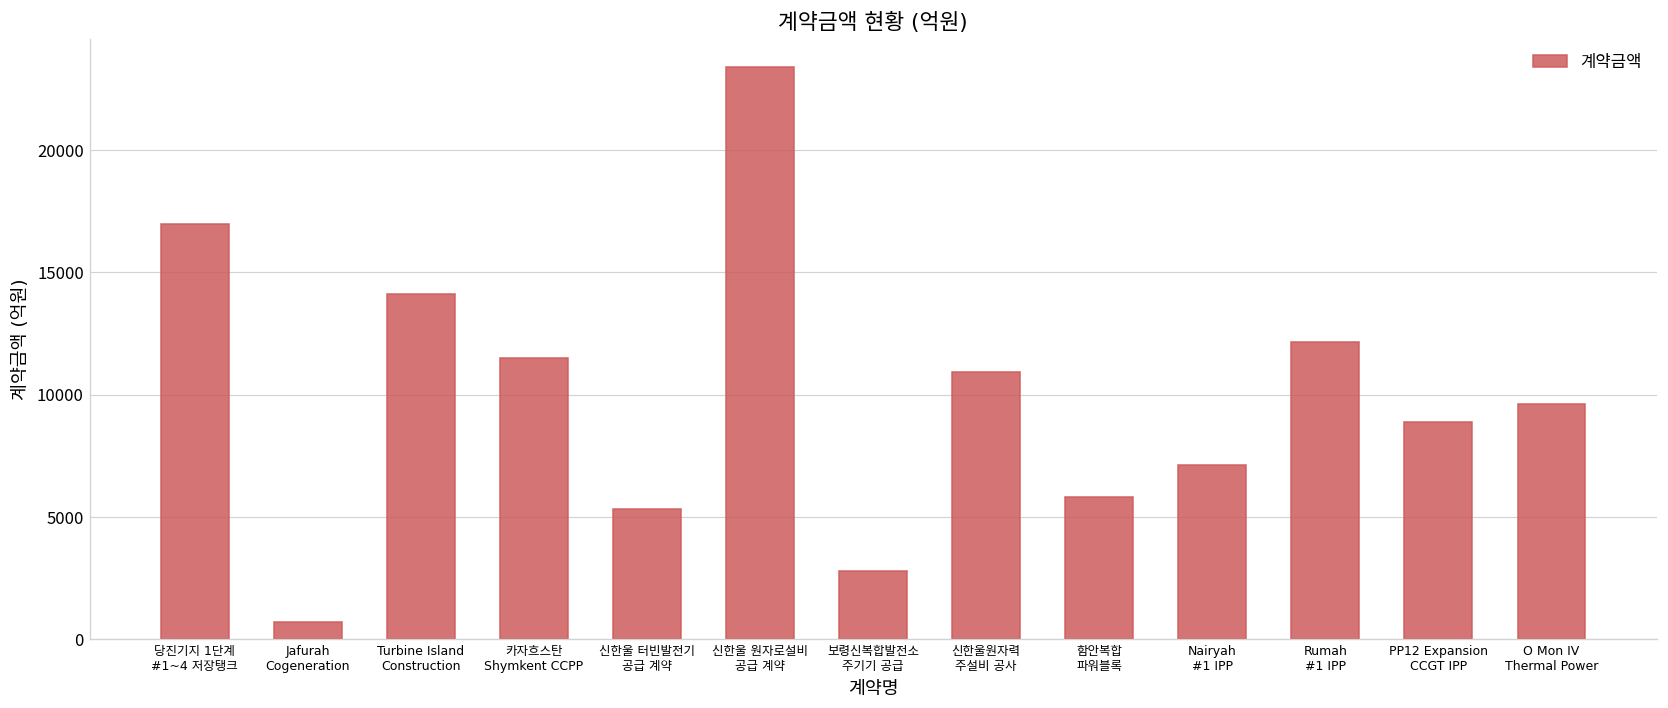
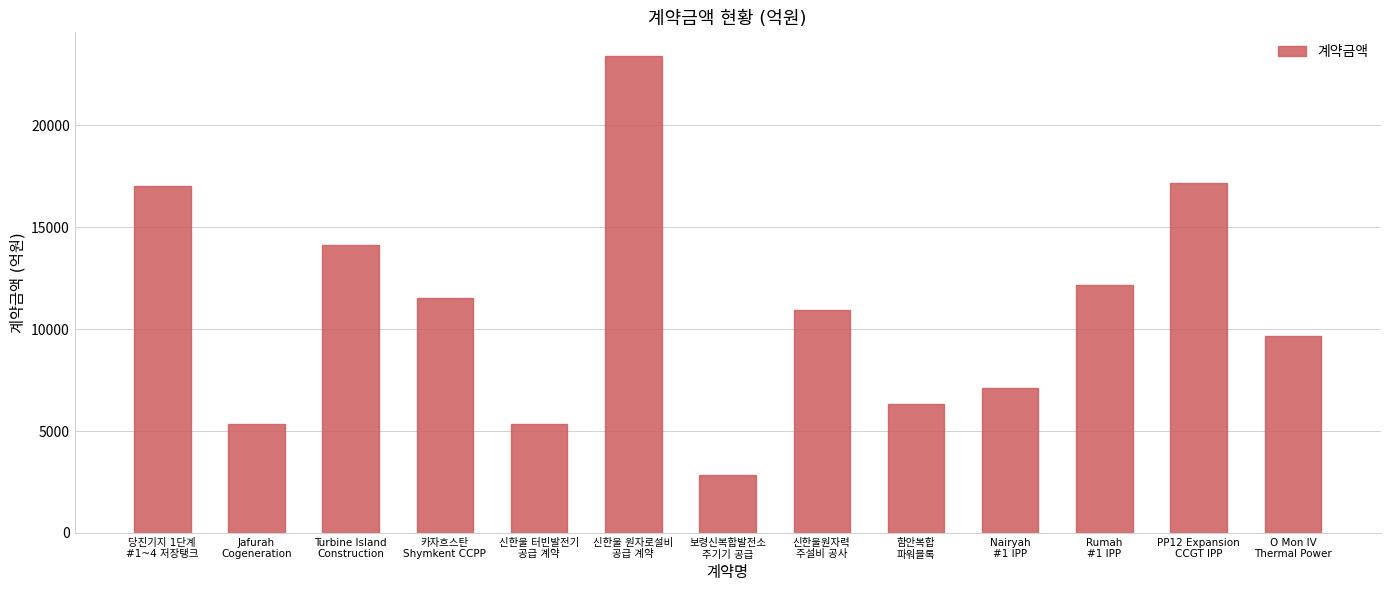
  {
    "당진기지 1단계 #1~4 저장탱크": 17000,
-   "Jafurah Cogeneration": 700,
+   "Jafurah Cogeneration": 5400,
    "Turbine Island Construction": 14100,
    "카자흐스탄 Shymkent CCPP": 11500,
    "신한울 터빈발전기 공급 계약": 5300,
    "신한울 원자로설비 공급 계약": 23400,
    "보령신복합발전소 주기기 공급": 2800,
    "신한울원자력 주설비 공사": 10900,
-   "함안복합 파워블록": 5800,
+   "함안복합 파워블록": 6300,
    "Nairyah #1 IPP": 7100,
    "Rumah #1 IPP": 12200,
-   "PP12 Expansion CCGT IPP": 8900,
+   "PP12 Expansion CCGT IPP": 17200,
    "O Mon IV Thermal Power": 9600
  }
